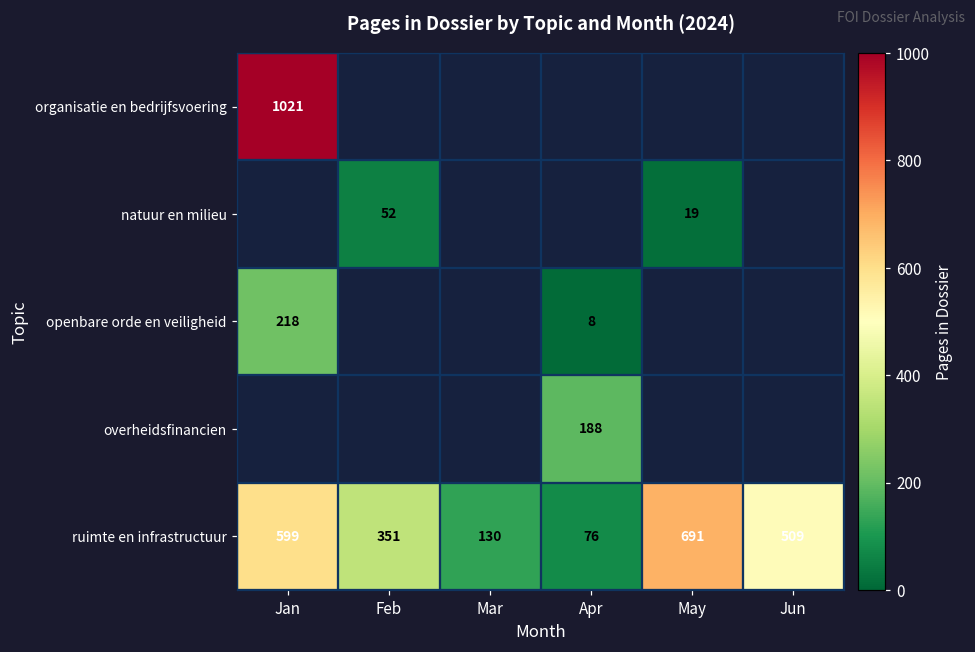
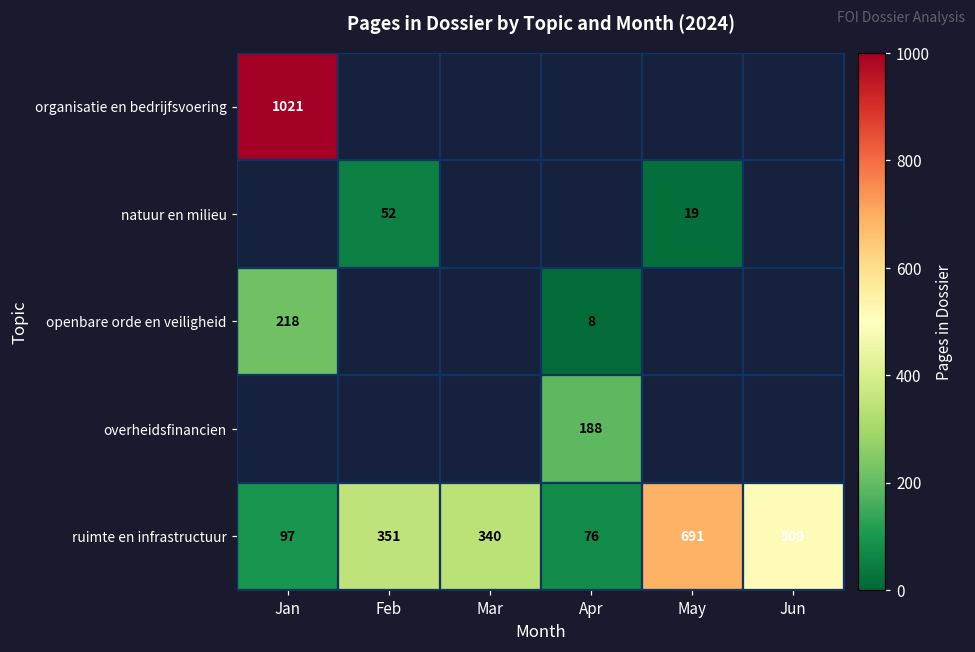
  {
    "organisatie en bedrijfsvoering": {
      "Jan": 1021
    },
    "natuur en milieu": {
      "Feb": 52,
      "May": 19
    },
    "openbare orde en veiligheid": {
      "Jan": 218,
      "Apr": 8
    },
    "overheidsfinancien": {
      "Apr": 188
    },
    "ruimte en infrastructuur": {
-     "Jan": 599,
+     "Jan": 97,
      "Feb": 351,
-     "Mar": 130,
+     "Mar": 340,
      "Apr": 76,
      "May": 691,
      "Jun": 509
    }
  }
